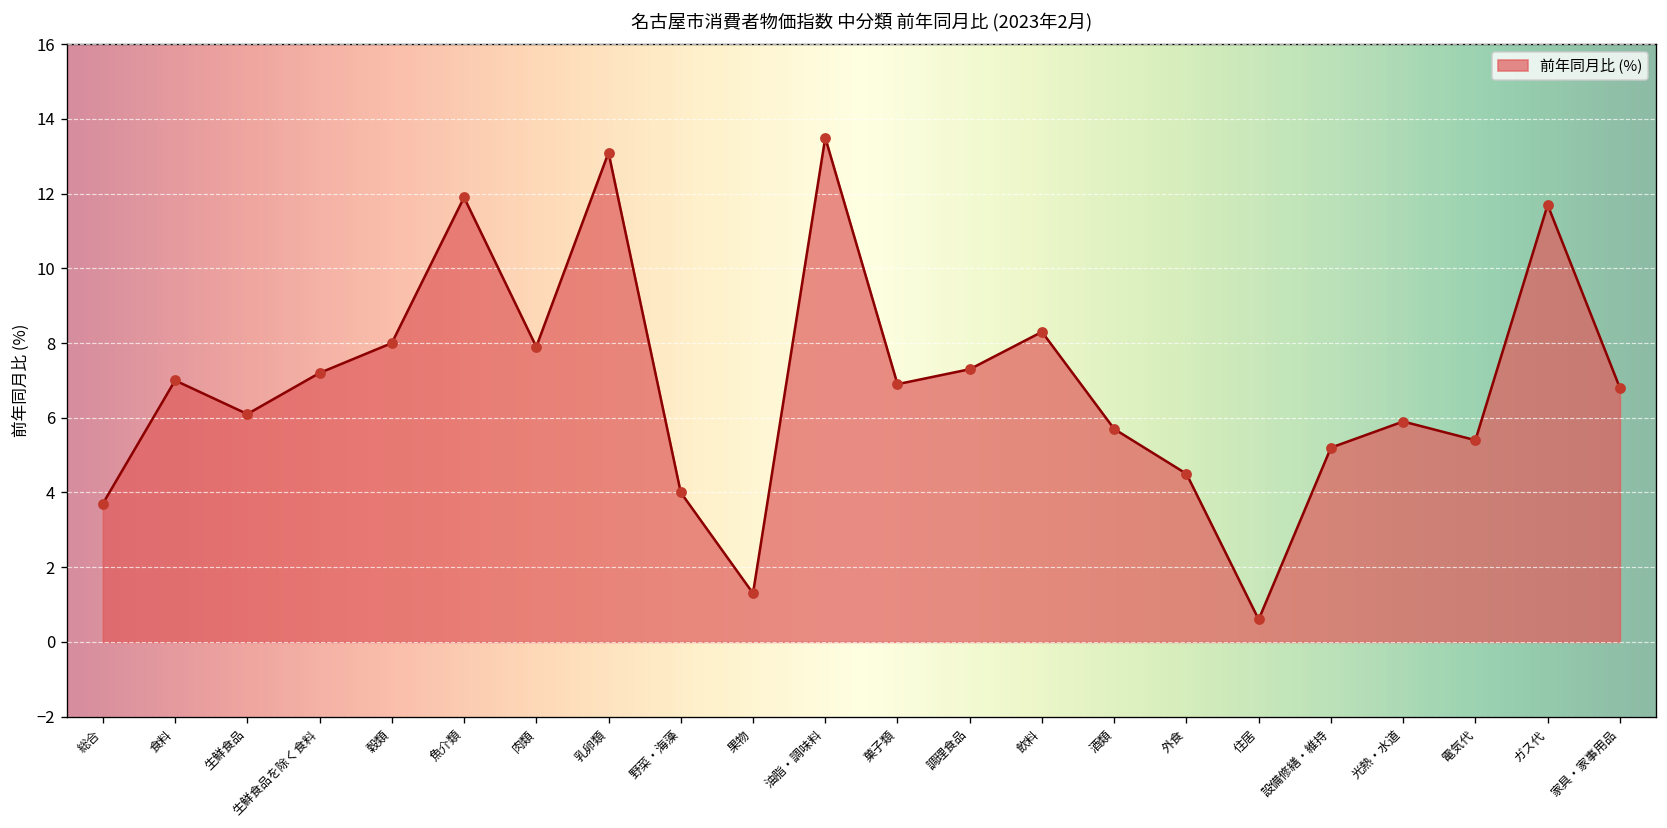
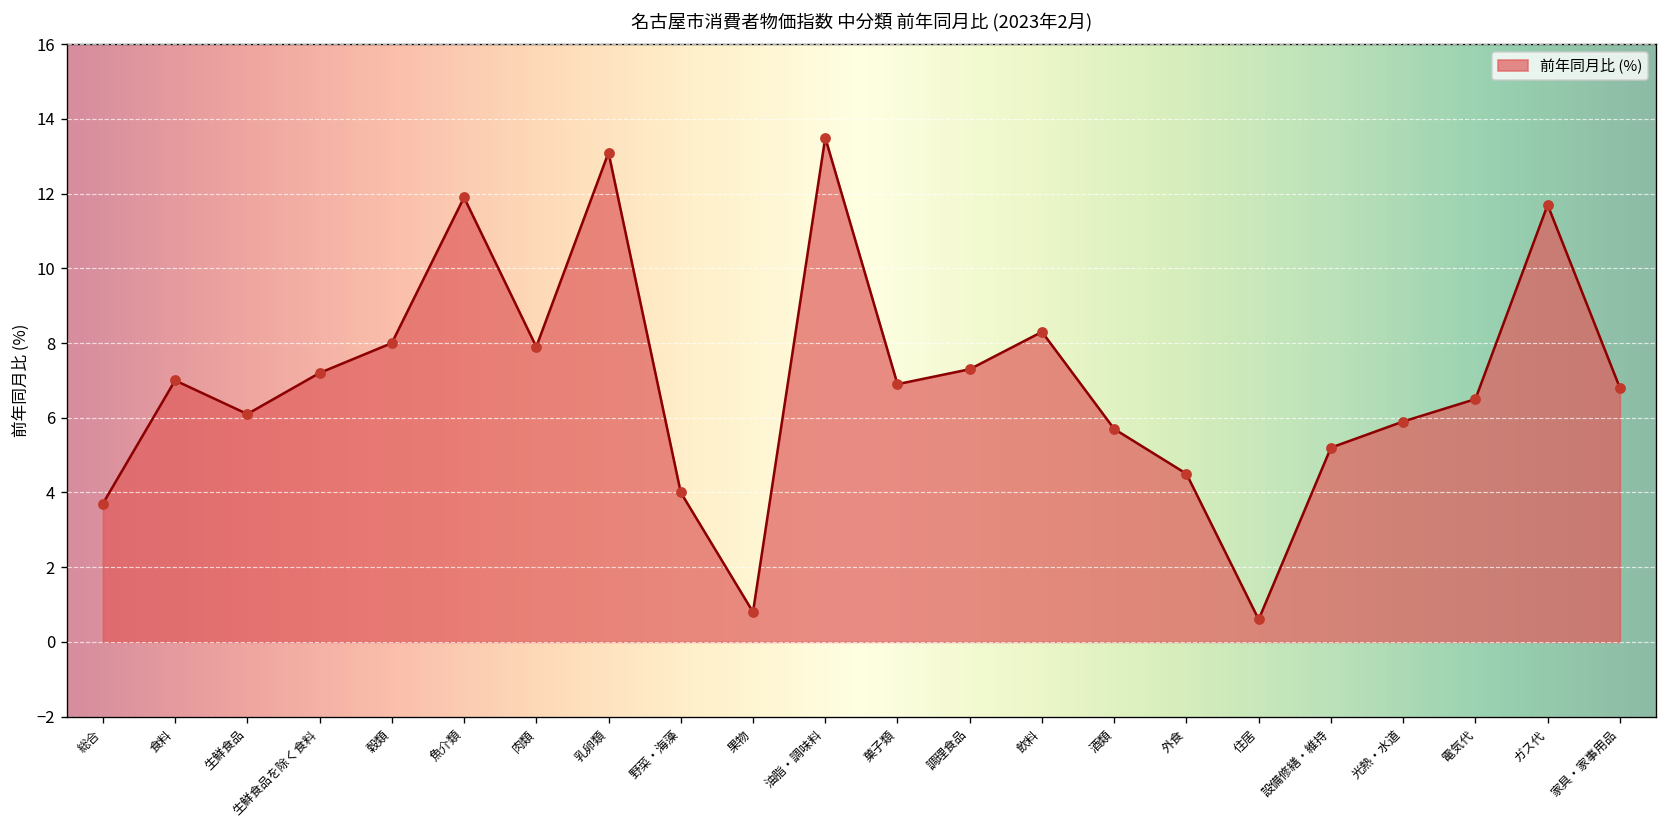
  {
    "総合": 3.7,
    "食料": 7.0,
    "生鮮食品": 6.1,
    "生鮮食品を除く食料": 7.2,
    "穀類": 8.0,
    "魚介類": 11.9,
    "肉類": 7.9,
    "乳卵類": 13.1,
    "野菜・海藻": 4.0,
-   "果物": 1.3,
+   "果物": 0.8,
    "油脂・調味料": 13.5,
    "菓子類": 6.9,
    "調理食品": 7.3,
    "飲料": 8.3,
    "酒類": 5.7,
    "外食": 4.5,
    "住居": 0.6,
    "設備修繕・維持": 5.2,
    "光熱・水道": 5.9,
-   "電気代": 5.4,
+   "電気代": 6.5,
    "ガス代": 11.7,
    "家具・家事用品": 6.8
  }
